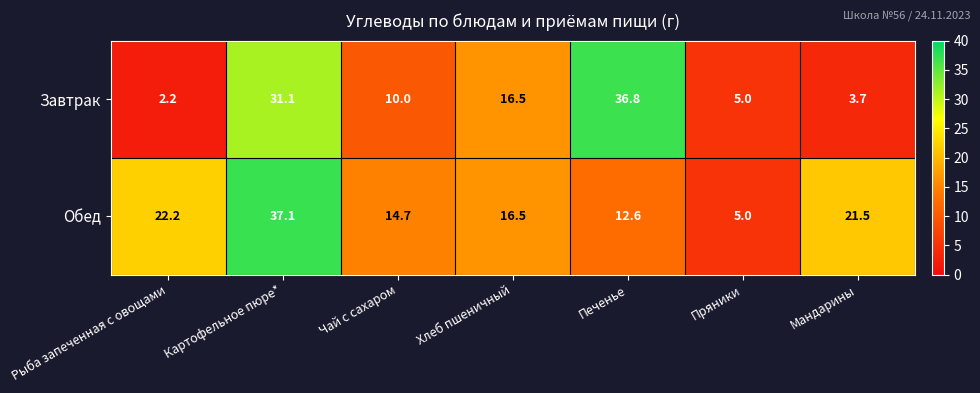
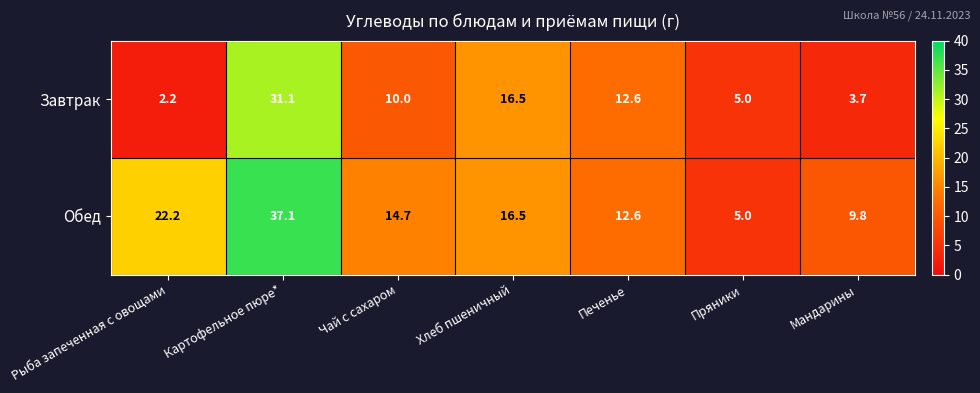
  {
    "Завтрак": {
      "Рыба запеченная с овощами": 2.2,
      "Картофельное пюре*": 31.1,
      "Чай с сахаром": 10.0,
      "Хлеб пшеничный": 16.5,
-     "Печенье": 36.8,
+     "Печенье": 12.6,
      "Пряники": 5.0,
      "Мандарины": 3.7
    },
    "Обед": {
      "Рыба запеченная с овощами": 22.2,
      "Картофельное пюре*": 37.1,
      "Чай с сахаром": 14.7,
      "Хлеб пшеничный": 16.5,
      "Печенье": 12.6,
      "Пряники": 5.0,
-     "Мандарины": 21.5
+     "Мандарины": 9.8
    }
  }
